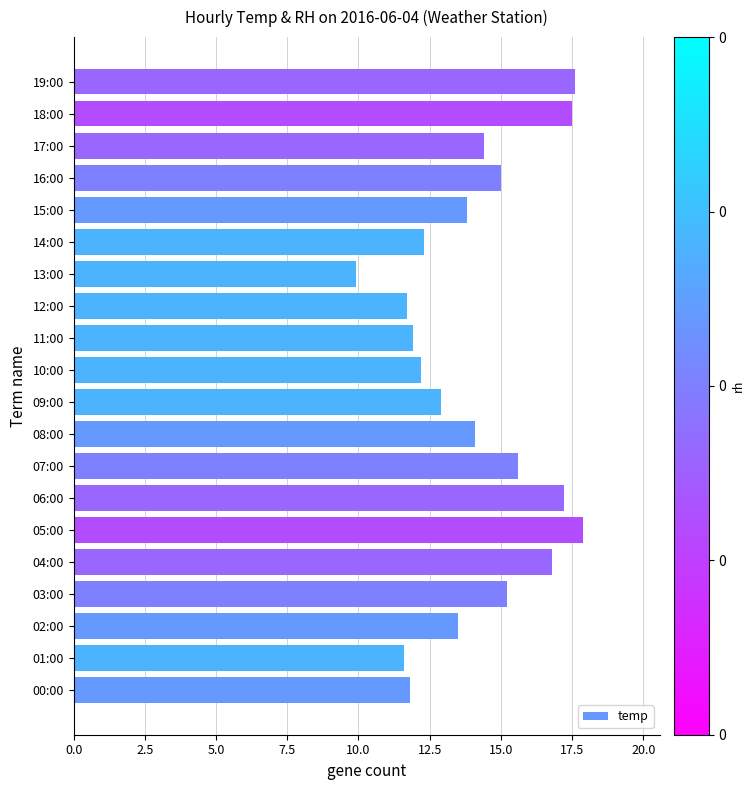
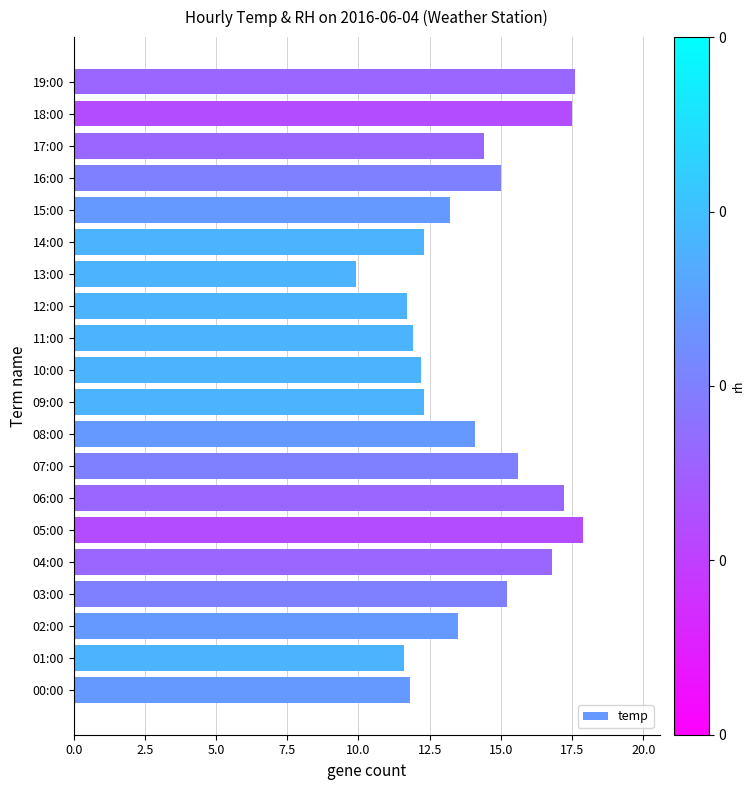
  {
    "19:00": 17.6,
    "18:00": 17.5,
    "17:00": 14.4,
    "16:00": 15.0,
-   "15:00": 13.8,
+   "15:00": 13.2,
    "14:00": 12.3,
    "13:00": 9.9,
    "12:00": 11.7,
    "11:00": 11.9,
    "10:00": 12.2,
-   "09:00": 12.9,
+   "09:00": 12.3,
    "08:00": 14.1,
    "07:00": 15.6,
    "06:00": 17.2,
    "05:00": 17.9,
    "04:00": 16.8,
    "03:00": 15.2,
    "02:00": 13.5,
    "01:00": 11.6,
    "00:00": 11.8
  }
